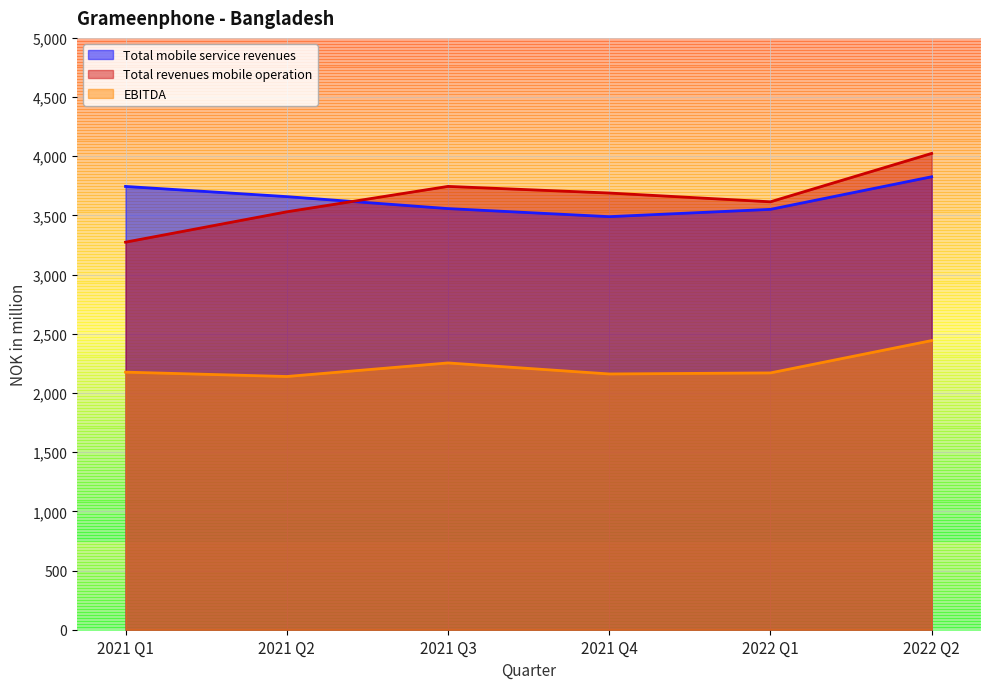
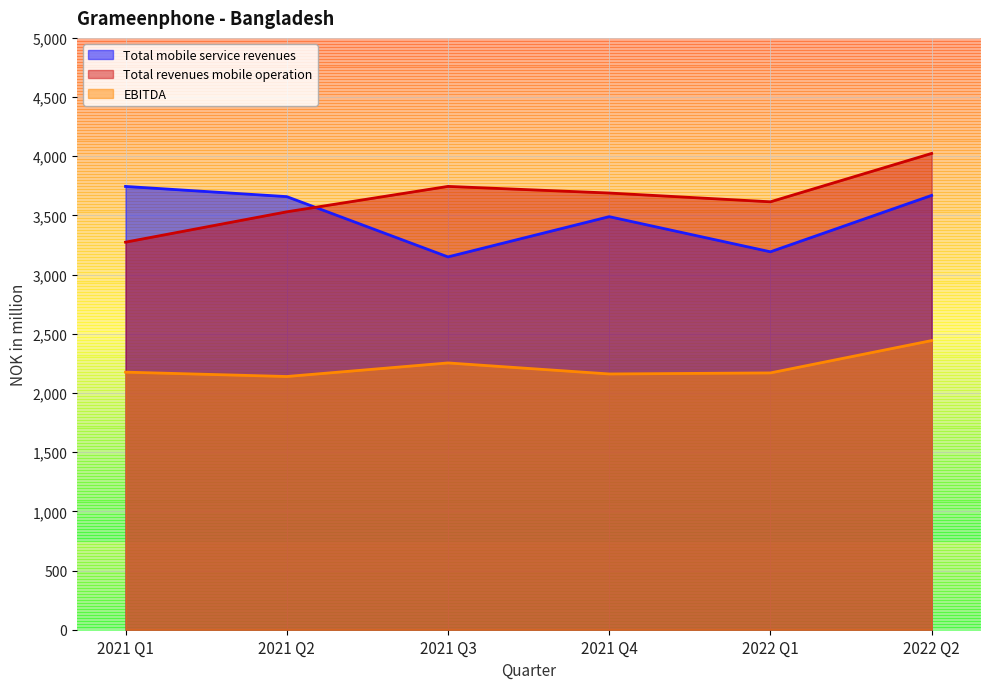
  {
    "Total mobile service revenues": {
      "2021 Q1": "3,750",
      "2021 Q2": "3,660",
-     "2021 Q3": "3,560",
+     "2021 Q3": "3,150",
      "2021 Q4": "3,490",
-     "2022 Q1": "3,550",
-     "2022 Q2": "3,830"
+     "2022 Q1": "3,190",
+     "2022 Q2": "3,670"
    },
    "Total revenues mobile operation": {
      "2021 Q1": "3,270",
      "2021 Q2": "3,530",
      "2021 Q3": "3,750",
      "2021 Q4": "3,690",
      "2022 Q1": "3,620",
      "2022 Q2": "4,020"
    }
  }
